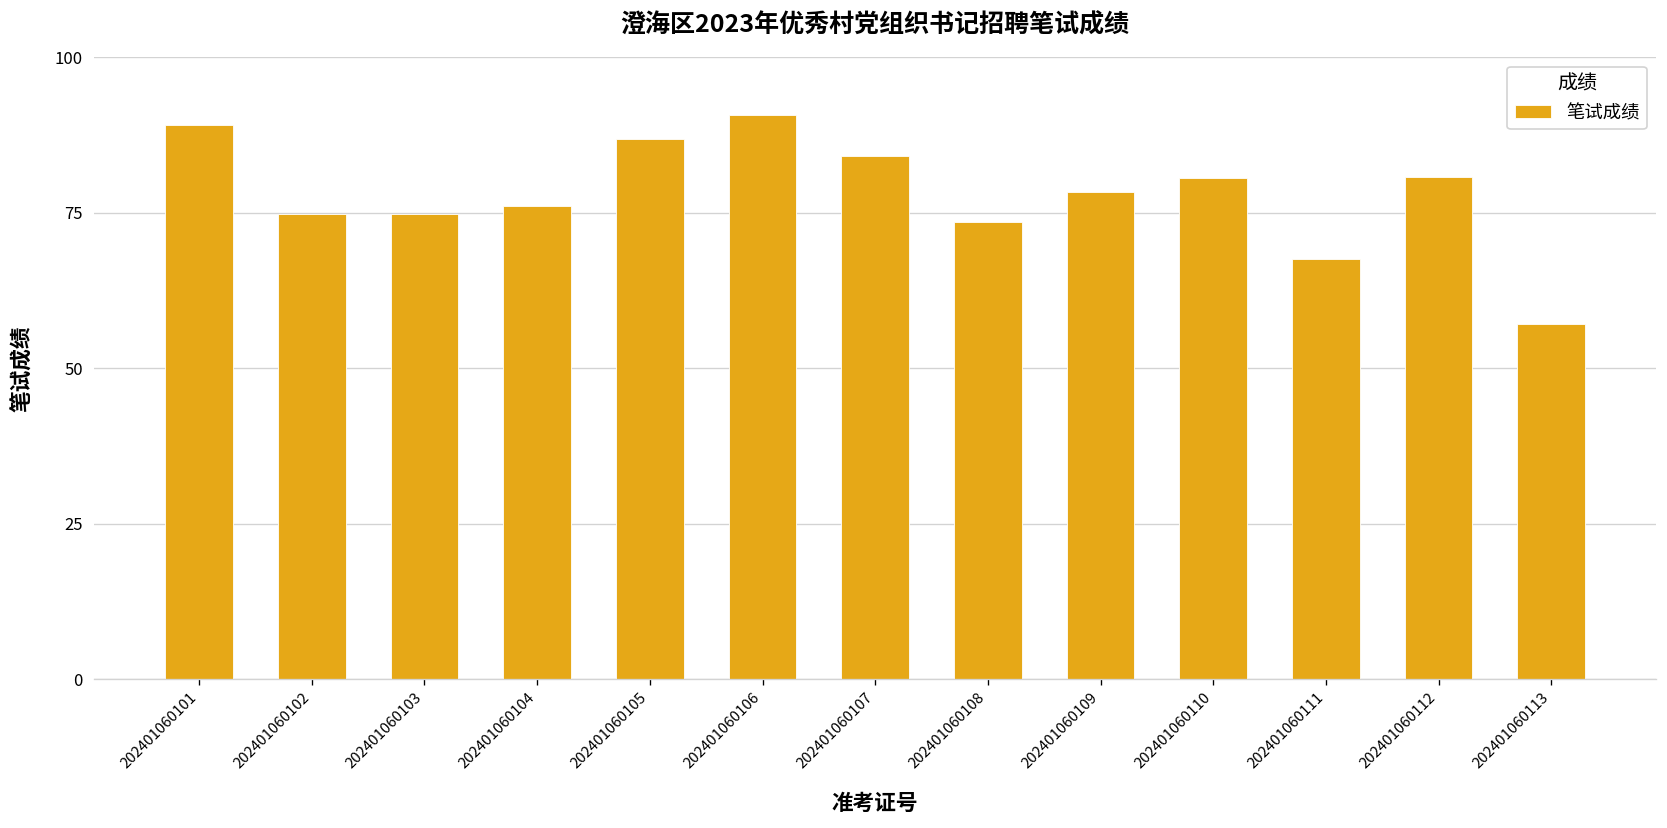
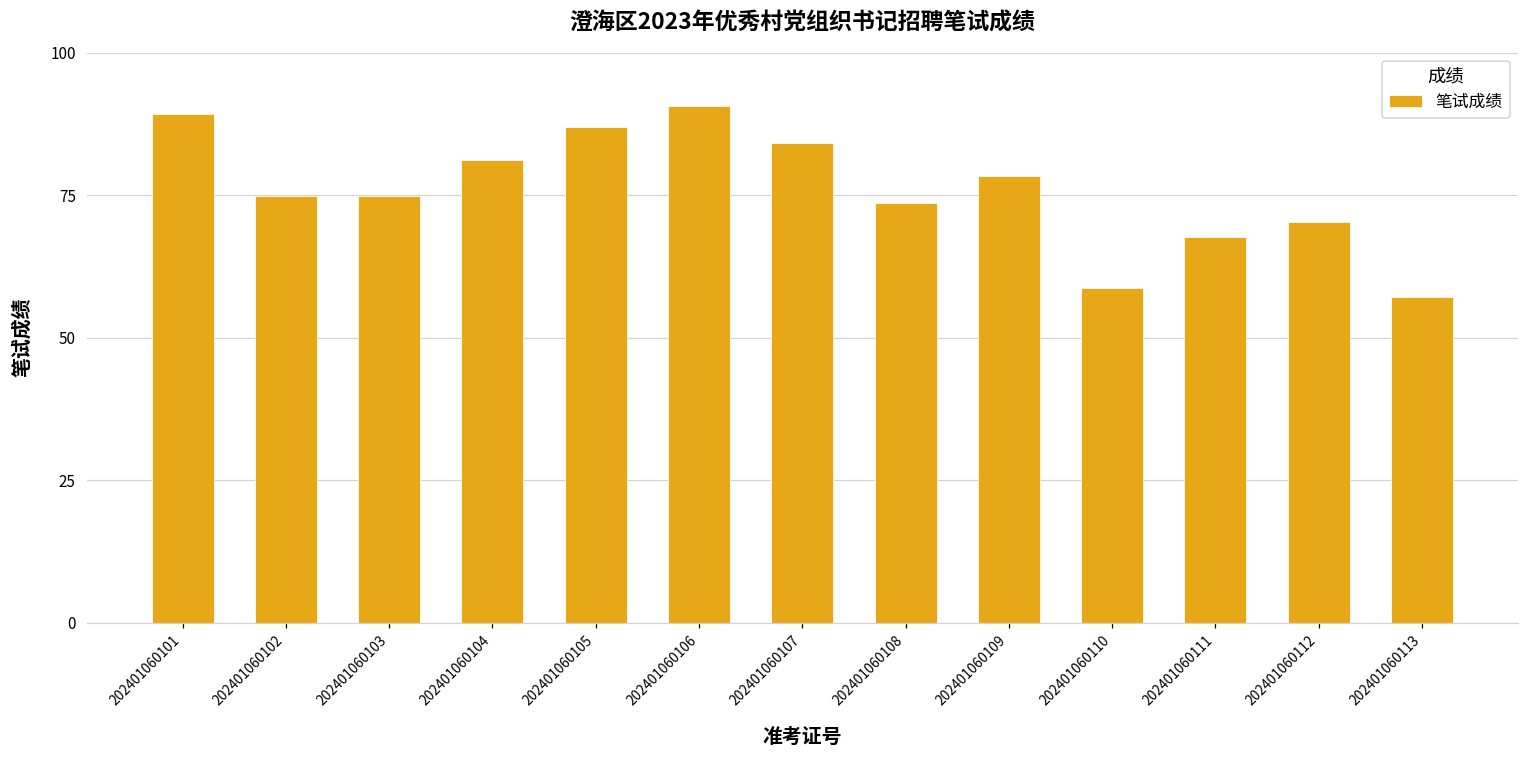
  {
    "202401060101": 89,
    "202401060102": 75,
    "202401060103": 75,
-   "202401060104": 76,
+   "202401060104": 81,
    "202401060105": 87,
    "202401060106": 91,
    "202401060107": 84,
    "202401060108": 74,
    "202401060109": 78,
-   "202401060110": 81,
+   "202401060110": 59,
    "202401060111": 68,
-   "202401060112": 81,
+   "202401060112": 70,
    "202401060113": 57
  }
